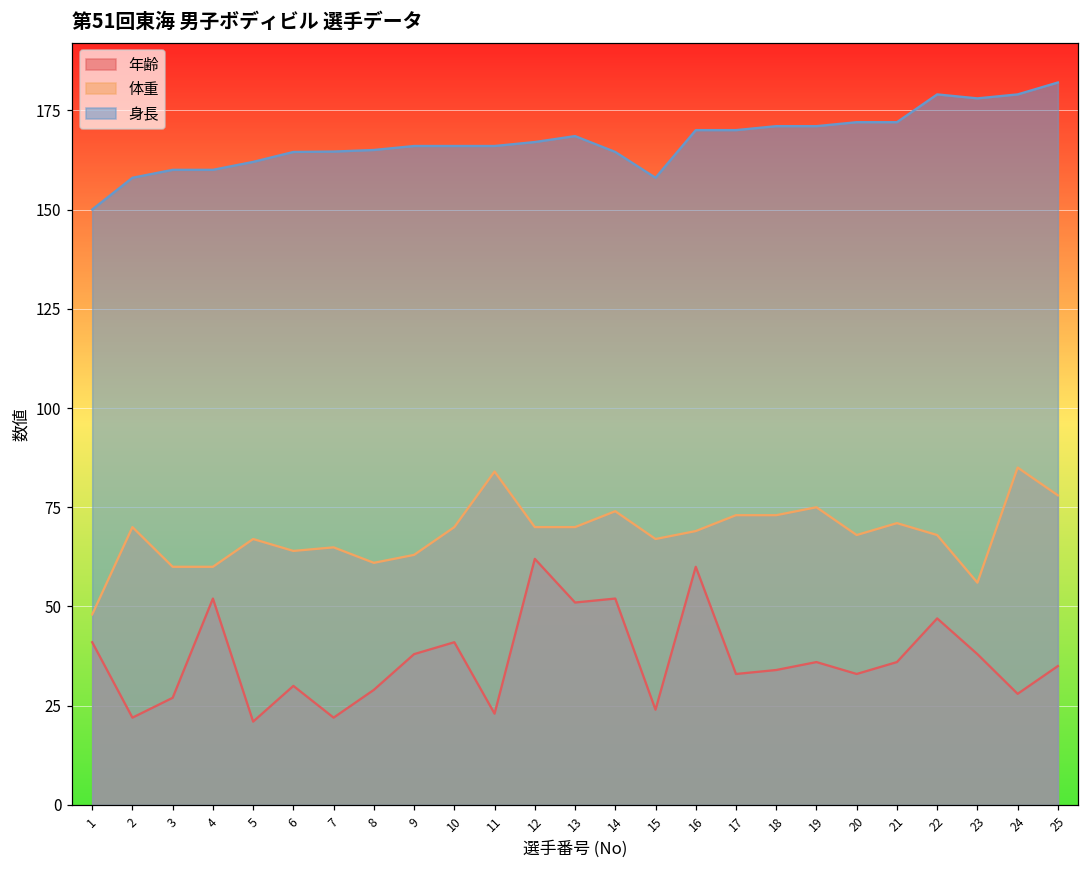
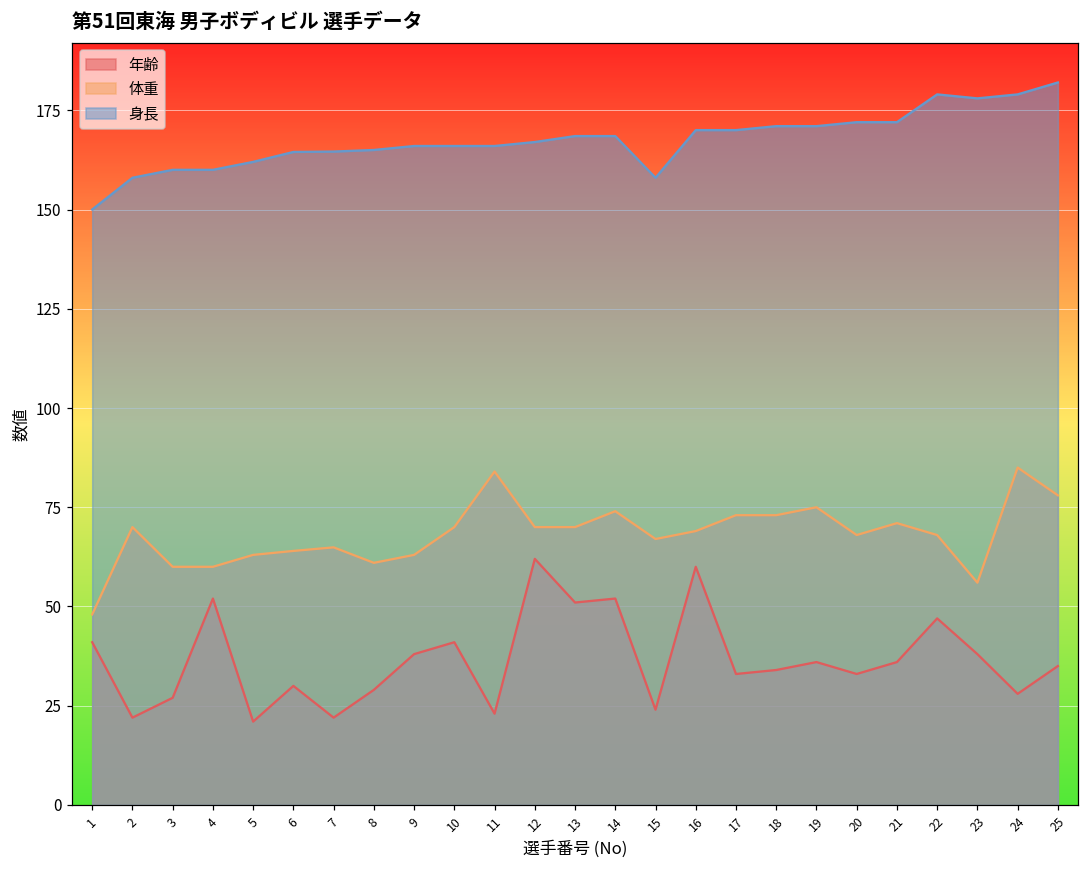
  {
    "年齢": {
      "1": 41,
      "2": 22,
      "3": 27,
      "4": 52,
      "5": 21,
      "6": 30,
      "7": 22,
      "8": 29,
      "9": 38,
      "10": 41,
      "11": 23,
      "12": 62,
      "13": 51,
      "14": 52,
      "15": 24,
      "16": 60,
      "17": 33,
      "18": 34,
      "19": 36,
      "20": 33,
      "21": 36,
      "22": 47,
      "23": 38,
      "24": 28,
      "25": 35
    },
    "体重": {
      "1": 48,
      "2": 70,
      "3": 60,
      "4": 60,
-     "5": 67,
+     "5": 63,
      "6": 64,
      "7": 65,
      "8": 61,
      "9": 63,
      "10": 70,
      "11": 84,
      "12": 70,
      "13": 70,
      "14": 74,
      "15": 67,
      "16": 69,
      "17": 73,
      "18": 73,
      "19": 75,
      "20": 68,
      "21": 71,
      "22": 68,
      "23": 56,
      "24": 85,
      "25": 78
    },
    "身長": {
      "1": 150,
      "2": 158,
      "3": 160,
      "4": 160,
      "5": 162,
      "6": 165,
      "7": 165,
      "8": 165,
      "9": 166,
      "10": 166,
      "11": 166,
      "12": 167,
      "13": 169,
-     "14": 165,
+     "14": 169,
      "15": 158,
      "16": 170,
      "17": 170,
      "18": 171,
      "19": 171,
      "20": 172,
      "21": 172,
      "22": 179,
      "23": 178,
      "24": 179,
      "25": 182
    }
  }
